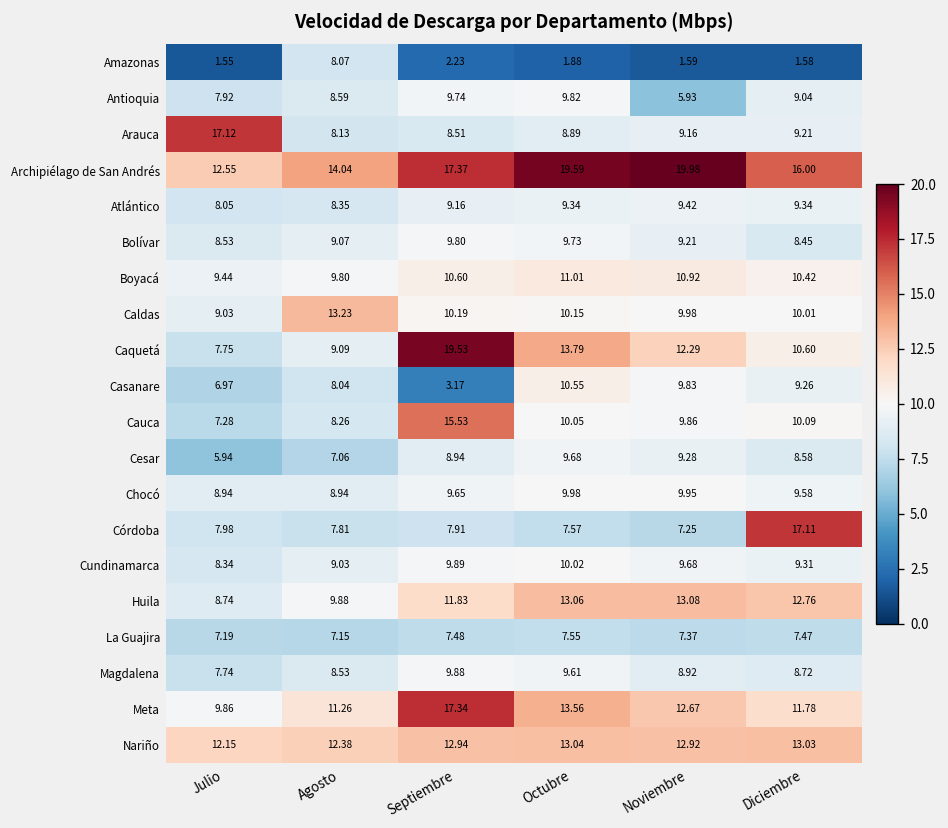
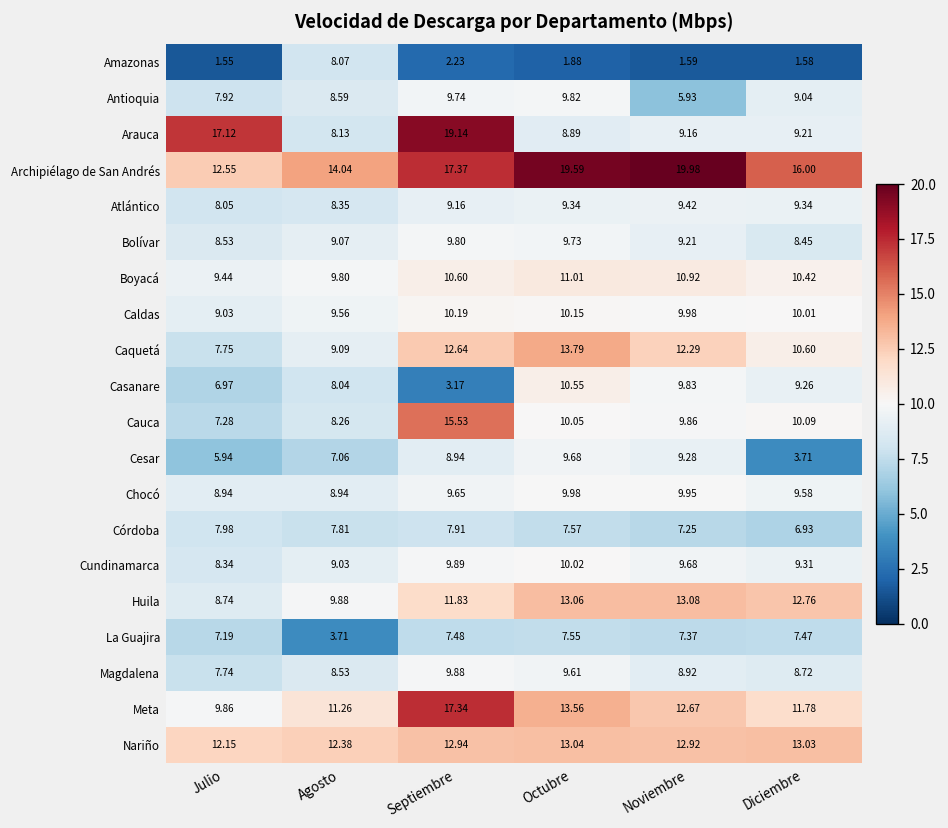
  {
    "Amazonas": {
      "Julio": 1.55,
      "Agosto": 8.07,
      "Septiembre": 2.23,
      "Octubre": 1.88,
      "Noviembre": 1.59,
      "Diciembre": 1.58
    },
    "Antioquia": {
      "Julio": 7.92,
      "Agosto": 8.59,
      "Septiembre": 9.74,
      "Octubre": 9.82,
      "Noviembre": 5.93,
      "Diciembre": 9.04
    },
    "Arauca": {
      "Julio": 17.12,
      "Agosto": 8.13,
-     "Septiembre": 8.51,
+     "Septiembre": 19.14,
      "Octubre": 8.89,
      "Noviembre": 9.16,
      "Diciembre": 9.21
    },
    "Archipiélago de San Andrés": {
      "Julio": 12.55,
      "Agosto": 14.04,
      "Septiembre": 17.37,
      "Octubre": 19.59,
      "Noviembre": 19.98,
      "Diciembre": 16.00
    },
    "Atlántico": {
      "Julio": 8.05,
      "Agosto": 8.35,
      "Septiembre": 9.16,
      "Octubre": 9.34,
      "Noviembre": 9.42,
      "Diciembre": 9.34
    },
    "Bolívar": {
      "Julio": 8.53,
      "Agosto": 9.07,
      "Septiembre": 9.80,
      "Octubre": 9.73,
      "Noviembre": 9.21,
      "Diciembre": 8.45
    },
    "Boyacá": {
      "Julio": 9.44,
      "Agosto": 9.80,
      "Septiembre": 10.60,
      "Octubre": 11.01,
      "Noviembre": 10.92,
      "Diciembre": 10.42
    },
    "Caldas": {
      "Julio": 9.03,
-     "Agosto": 13.23,
+     "Agosto": 9.56,
      "Septiembre": 10.19,
      "Octubre": 10.15,
      "Noviembre": 9.98,
      "Diciembre": 10.01
    },
    "Caquetá": {
      "Julio": 7.75,
      "Agosto": 9.09,
-     "Septiembre": 19.53,
+     "Septiembre": 12.64,
      "Octubre": 13.79,
      "Noviembre": 12.29,
      "Diciembre": 10.60
    },
    "Casanare": {
      "Julio": 6.97,
      "Agosto": 8.04,
      "Septiembre": 3.17,
      "Octubre": 10.55,
      "Noviembre": 9.83,
      "Diciembre": 9.26
    },
    "Cauca": {
      "Julio": 7.28,
      "Agosto": 8.26,
      "Septiembre": 15.53,
      "Octubre": 10.05,
      "Noviembre": 9.86,
      "Diciembre": 10.09
    },
    "Cesar": {
      "Julio": 5.94,
      "Agosto": 7.06,
      "Septiembre": 8.94,
      "Octubre": 9.68,
      "Noviembre": 9.28,
-     "Diciembre": 8.58
+     "Diciembre": 3.71
    },
    "Chocó": {
      "Julio": 8.94,
      "Agosto": 8.94,
      "Septiembre": 9.65,
      "Octubre": 9.98,
      "Noviembre": 9.95,
      "Diciembre": 9.58
    },
    "Córdoba": {
      "Julio": 7.98,
      "Agosto": 7.81,
      "Septiembre": 7.91,
      "Octubre": 7.57,
      "Noviembre": 7.25,
-     "Diciembre": 17.11
+     "Diciembre": 6.93
    },
    "Cundinamarca": {
      "Julio": 8.34,
      "Agosto": 9.03,
      "Septiembre": 9.89,
      "Octubre": 10.02,
      "Noviembre": 9.68,
      "Diciembre": 9.31
    },
    "Huila": {
      "Julio": 8.74,
      "Agosto": 9.88,
      "Septiembre": 11.83,
      "Octubre": 13.06,
      "Noviembre": 13.08,
      "Diciembre": 12.76
    },
    "La Guajira": {
      "Julio": 7.19,
-     "Agosto": 7.15,
+     "Agosto": 3.71,
      "Septiembre": 7.48,
      "Octubre": 7.55,
      "Noviembre": 7.37,
      "Diciembre": 7.47
    },
    "Magdalena": {
      "Julio": 7.74,
      "Agosto": 8.53,
      "Septiembre": 9.88,
      "Octubre": 9.61,
      "Noviembre": 8.92,
      "Diciembre": 8.72
    },
    "Meta": {
      "Julio": 9.86,
      "Agosto": 11.26,
      "Septiembre": 17.34,
      "Octubre": 13.56,
      "Noviembre": 12.67,
      "Diciembre": 11.78
    },
    "Nariño": {
      "Julio": 12.15,
      "Agosto": 12.38,
      "Septiembre": 12.94,
      "Octubre": 13.04,
      "Noviembre": 12.92,
      "Diciembre": 13.03
    }
  }
